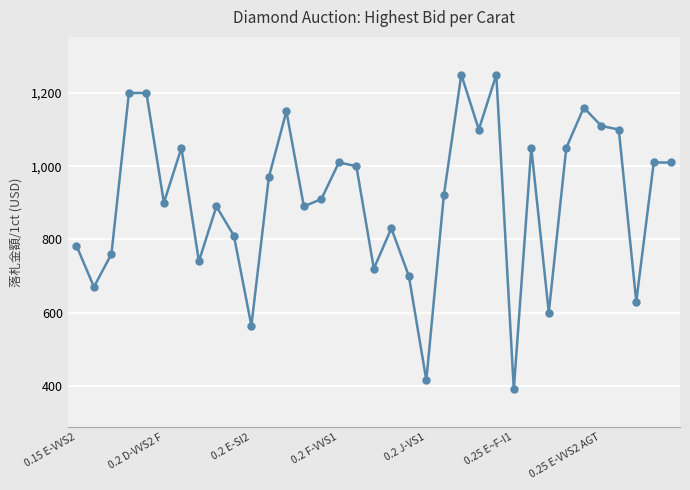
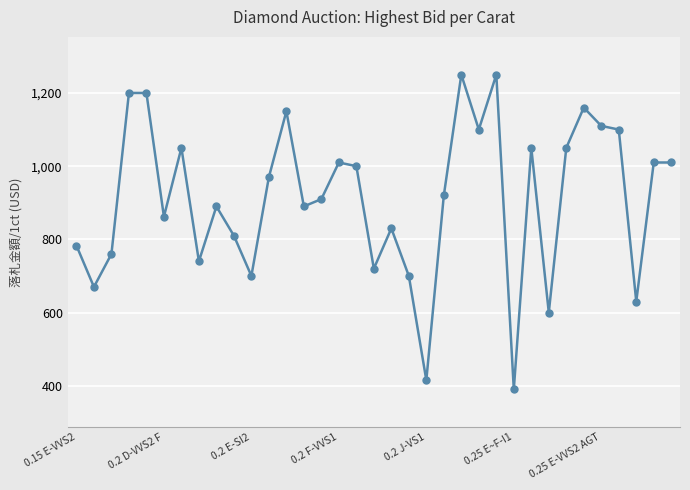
  {
    "0.15 E-VVS2": "780",
-   "0.2 D-VVS2 F": "900",
-   "0.2 E-SI2": "560",
+   "0.2 D-VVS2 F": "860",
+   "0.2 E-SI2": "700",
    "0.2 F-VVS1": "1,010",
    "0.2 J-VS1": "420",
    "0.25 E~F-I1": "390",
    "0.25 E-VVS2 AGT": "1,110"
  }
